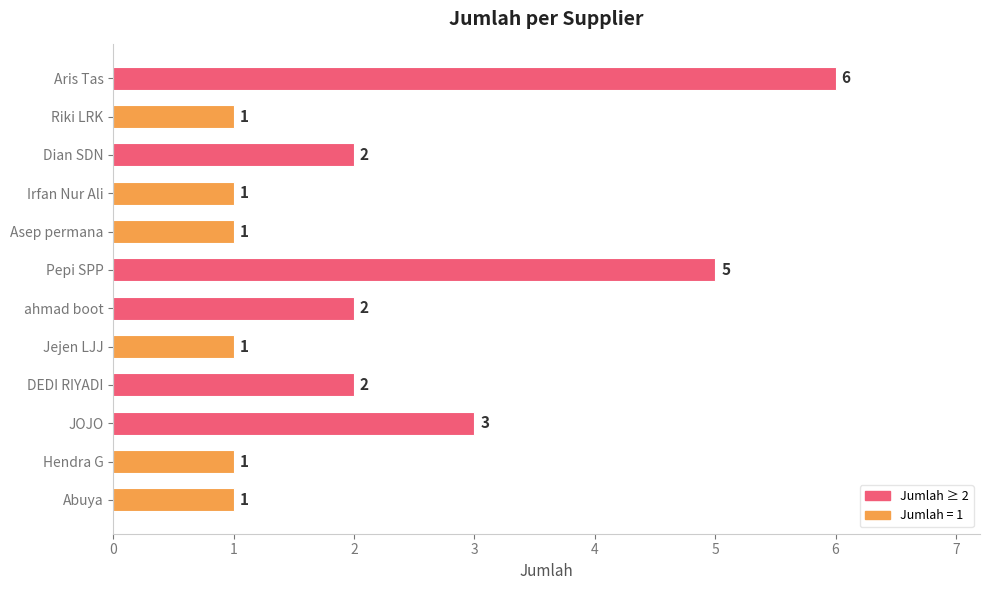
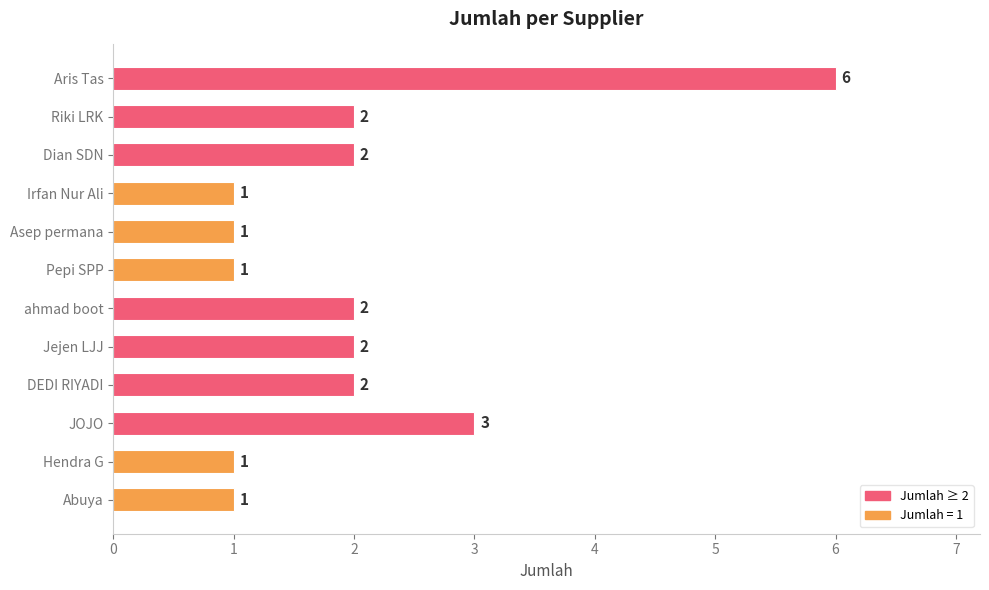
  {
    "Aris Tas": 6,
-   "Riki LRK": 1,
+   "Riki LRK": 2,
    "Dian SDN": 2,
    "Irfan Nur Ali": 1,
    "Asep permana": 1,
-   "Pepi SPP": 5,
+   "Pepi SPP": 1,
    "ahmad boot": 2,
-   "Jejen LJJ": 1,
+   "Jejen LJJ": 2,
    "DEDI RIYADI": 2,
    "JOJO": 3,
    "Hendra G": 1,
    "Abuya": 1
  }
